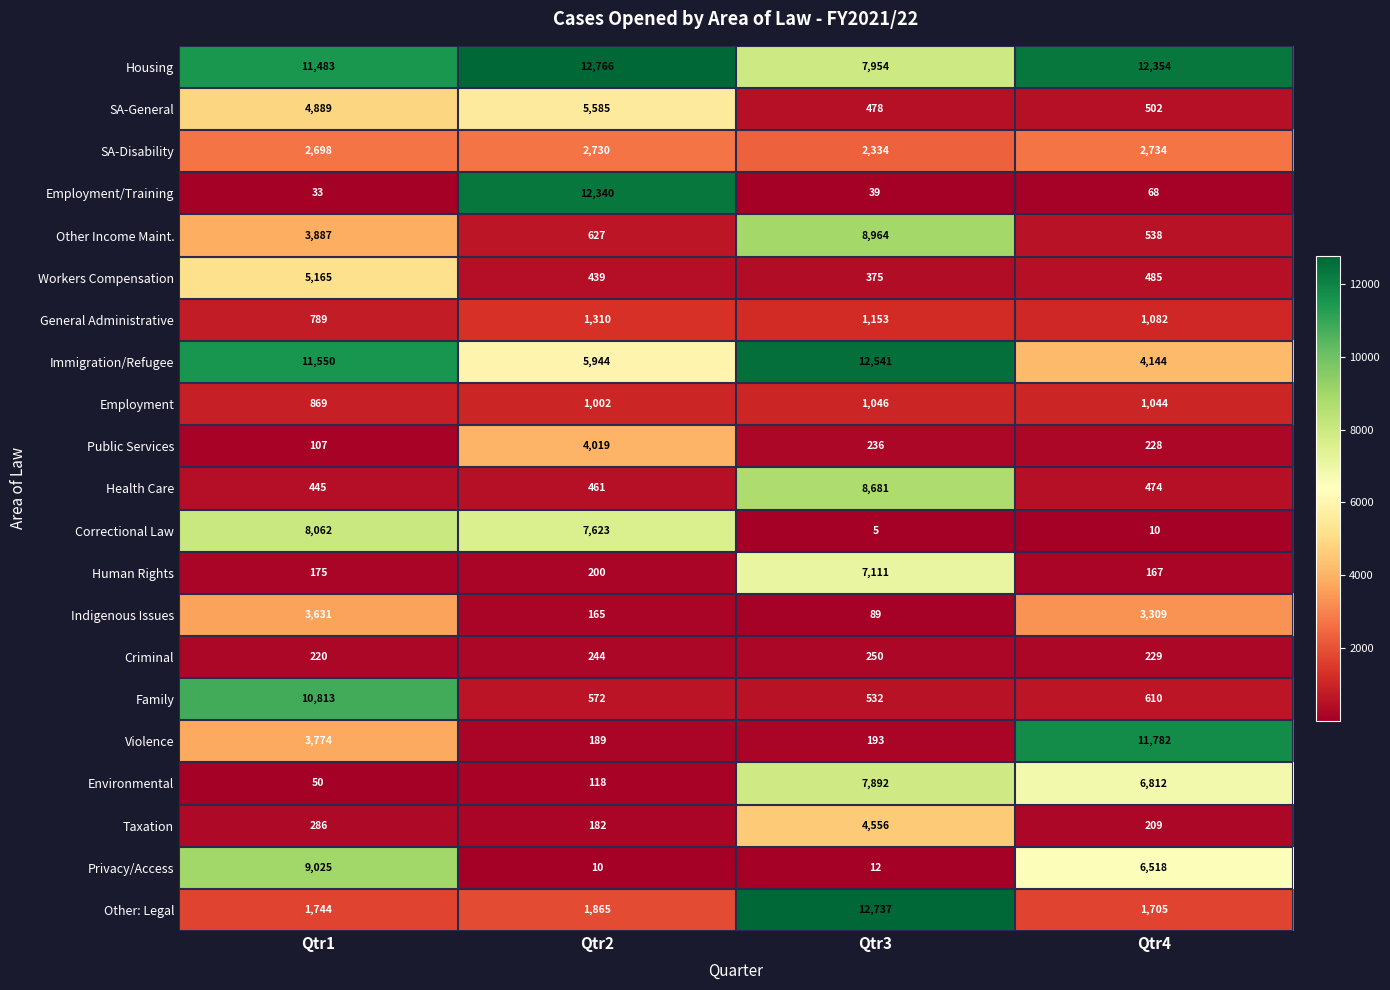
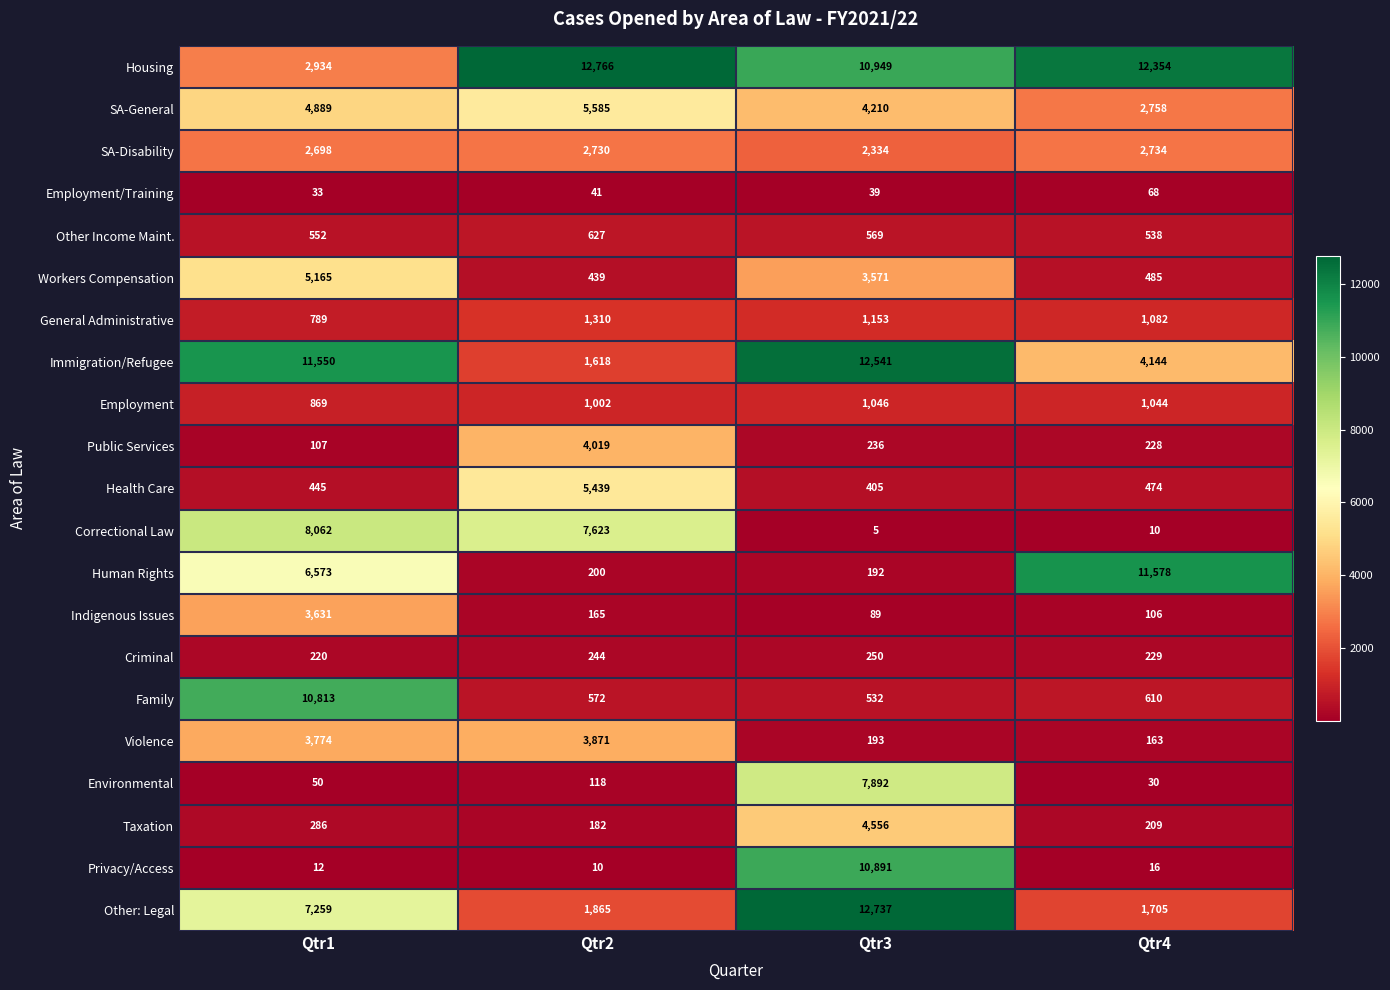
  {
    "Housing": {
-     "Qtr1": "11,483",
+     "Qtr1": "2,934",
      "Qtr2": "12,766",
-     "Qtr3": "7,954",
+     "Qtr3": "10,949",
      "Qtr4": "12,354"
    },
    "SA-General": {
      "Qtr1": "4,889",
      "Qtr2": "5,585",
-     "Qtr3": "478",
-     "Qtr4": "502"
+     "Qtr3": "4,210",
+     "Qtr4": "2,758"
    },
    "SA-Disability": {
      "Qtr1": "2,698",
      "Qtr2": "2,730",
      "Qtr3": "2,334",
      "Qtr4": "2,734"
    },
    "Employment/Training": {
      "Qtr1": "33",
-     "Qtr2": "12,340",
+     "Qtr2": "41",
      "Qtr3": "39",
      "Qtr4": "68"
    },
    "Other Income Maint.": {
-     "Qtr1": "3,887",
+     "Qtr1": "552",
      "Qtr2": "627",
-     "Qtr3": "8,964",
+     "Qtr3": "569",
      "Qtr4": "538"
    },
    "Workers Compensation": {
      "Qtr1": "5,165",
      "Qtr2": "439",
-     "Qtr3": "375",
+     "Qtr3": "3,571",
      "Qtr4": "485"
    },
    "General Administrative": {
      "Qtr1": "789",
      "Qtr2": "1,310",
      "Qtr3": "1,153",
      "Qtr4": "1,082"
    },
    "Immigration/Refugee": {
      "Qtr1": "11,550",
-     "Qtr2": "5,944",
+     "Qtr2": "1,618",
      "Qtr3": "12,541",
      "Qtr4": "4,144"
    },
    "Employment": {
      "Qtr1": "869",
      "Qtr2": "1,002",
      "Qtr3": "1,046",
      "Qtr4": "1,044"
    },
    "Public Services": {
      "Qtr1": "107",
      "Qtr2": "4,019",
      "Qtr3": "236",
      "Qtr4": "228"
    },
    "Health Care": {
      "Qtr1": "445",
-     "Qtr2": "461",
-     "Qtr3": "8,681",
+     "Qtr2": "5,439",
+     "Qtr3": "405",
      "Qtr4": "474"
    },
    "Correctional Law": {
      "Qtr1": "8,062",
      "Qtr2": "7,623",
      "Qtr3": "5",
      "Qtr4": "10"
    },
    "Human Rights": {
-     "Qtr1": "175",
+     "Qtr1": "6,573",
      "Qtr2": "200",
-     "Qtr3": "7,111",
-     "Qtr4": "167"
+     "Qtr3": "192",
+     "Qtr4": "11,578"
    },
    "Indigenous Issues": {
      "Qtr1": "3,631",
      "Qtr2": "165",
      "Qtr3": "89",
-     "Qtr4": "3,309"
+     "Qtr4": "106"
    },
    "Criminal": {
      "Qtr1": "220",
      "Qtr2": "244",
      "Qtr3": "250",
      "Qtr4": "229"
    },
    "Family": {
      "Qtr1": "10,813",
      "Qtr2": "572",
      "Qtr3": "532",
      "Qtr4": "610"
    },
    "Violence": {
      "Qtr1": "3,774",
-     "Qtr2": "189",
+     "Qtr2": "3,871",
      "Qtr3": "193",
-     "Qtr4": "11,782"
+     "Qtr4": "163"
    },
    "Environmental": {
      "Qtr1": "50",
      "Qtr2": "118",
      "Qtr3": "7,892",
-     "Qtr4": "6,812"
+     "Qtr4": "30"
    },
    "Taxation": {
      "Qtr1": "286",
      "Qtr2": "182",
      "Qtr3": "4,556",
      "Qtr4": "209"
    },
    "Privacy/Access": {
-     "Qtr1": "9,025",
+     "Qtr1": "12",
      "Qtr2": "10",
-     "Qtr3": "12",
-     "Qtr4": "6,518"
+     "Qtr3": "10,891",
+     "Qtr4": "16"
    },
    "Other: Legal": {
-     "Qtr1": "1,744",
+     "Qtr1": "7,259",
      "Qtr2": "1,865",
      "Qtr3": "12,737",
      "Qtr4": "1,705"
    }
  }
